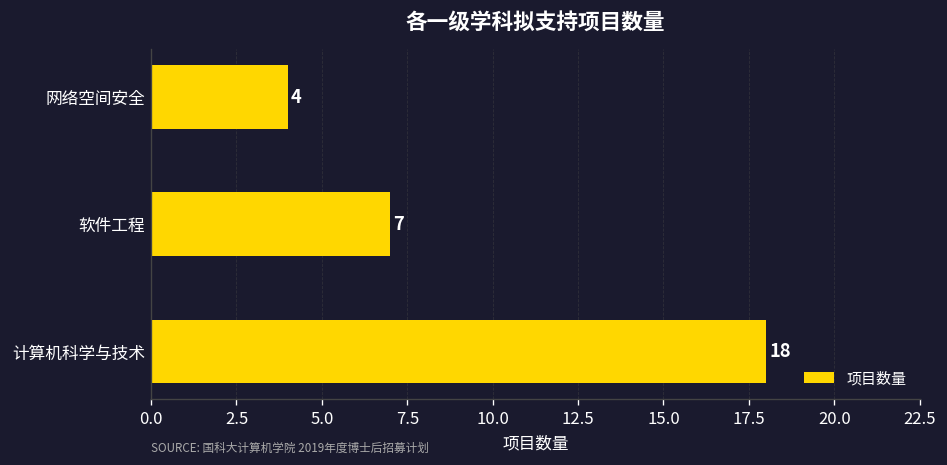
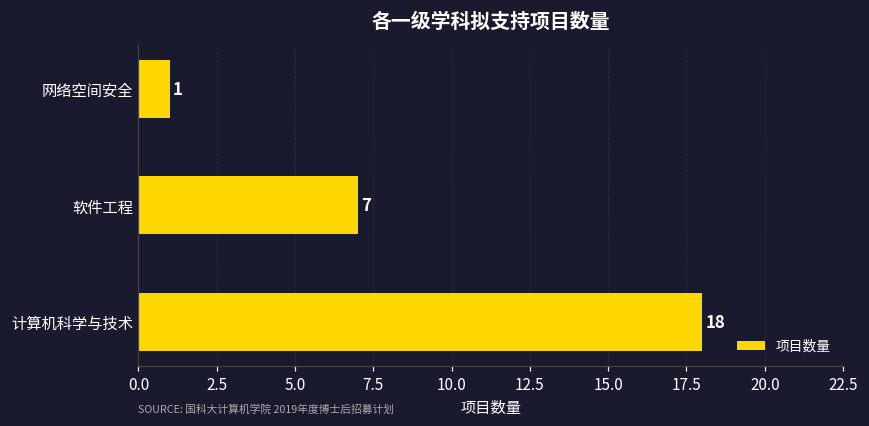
  {
-   "网络空间安全": 4,
+   "网络空间安全": 1,
    "软件工程": 7,
    "计算机科学与技术": 18
  }
